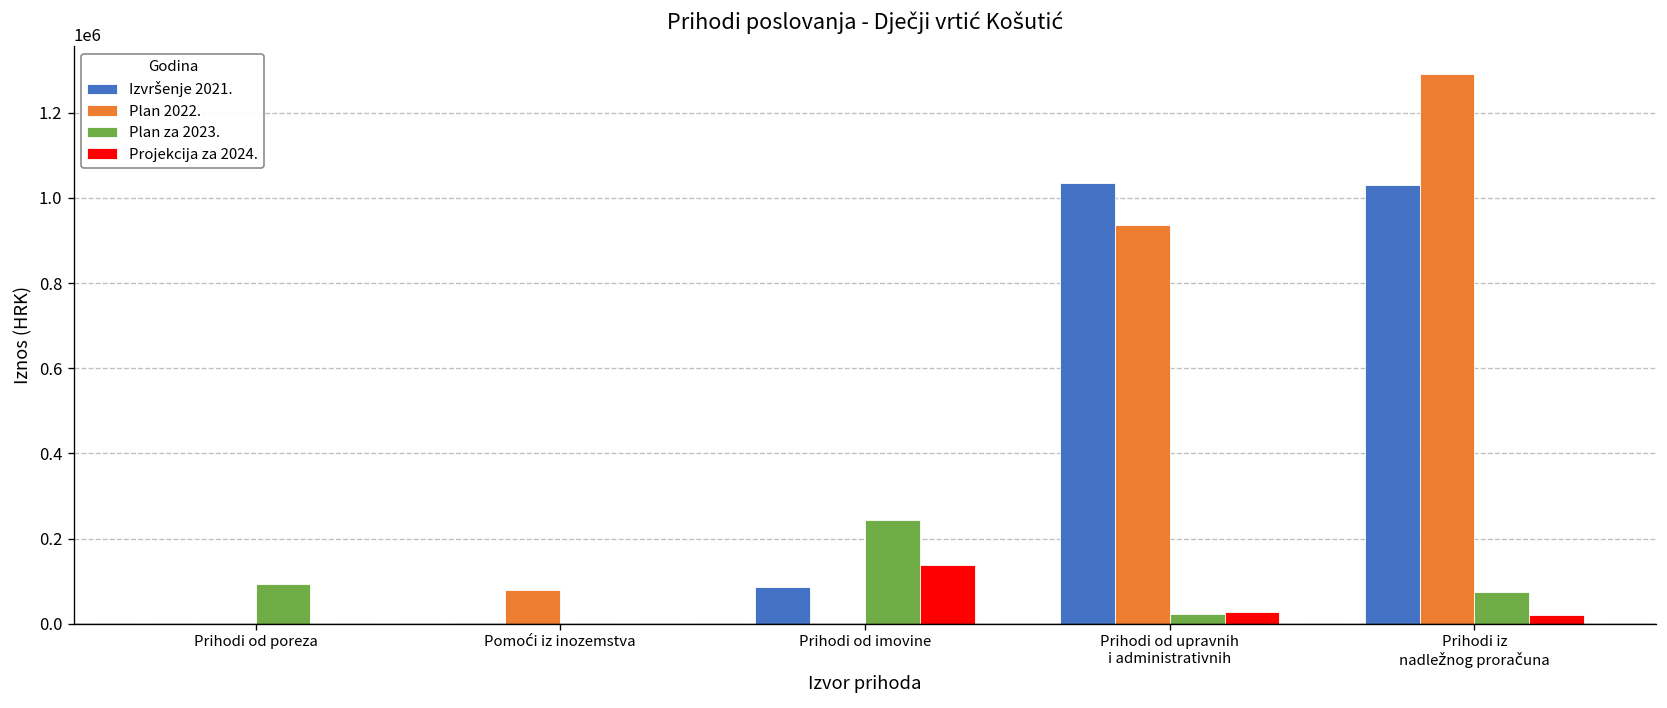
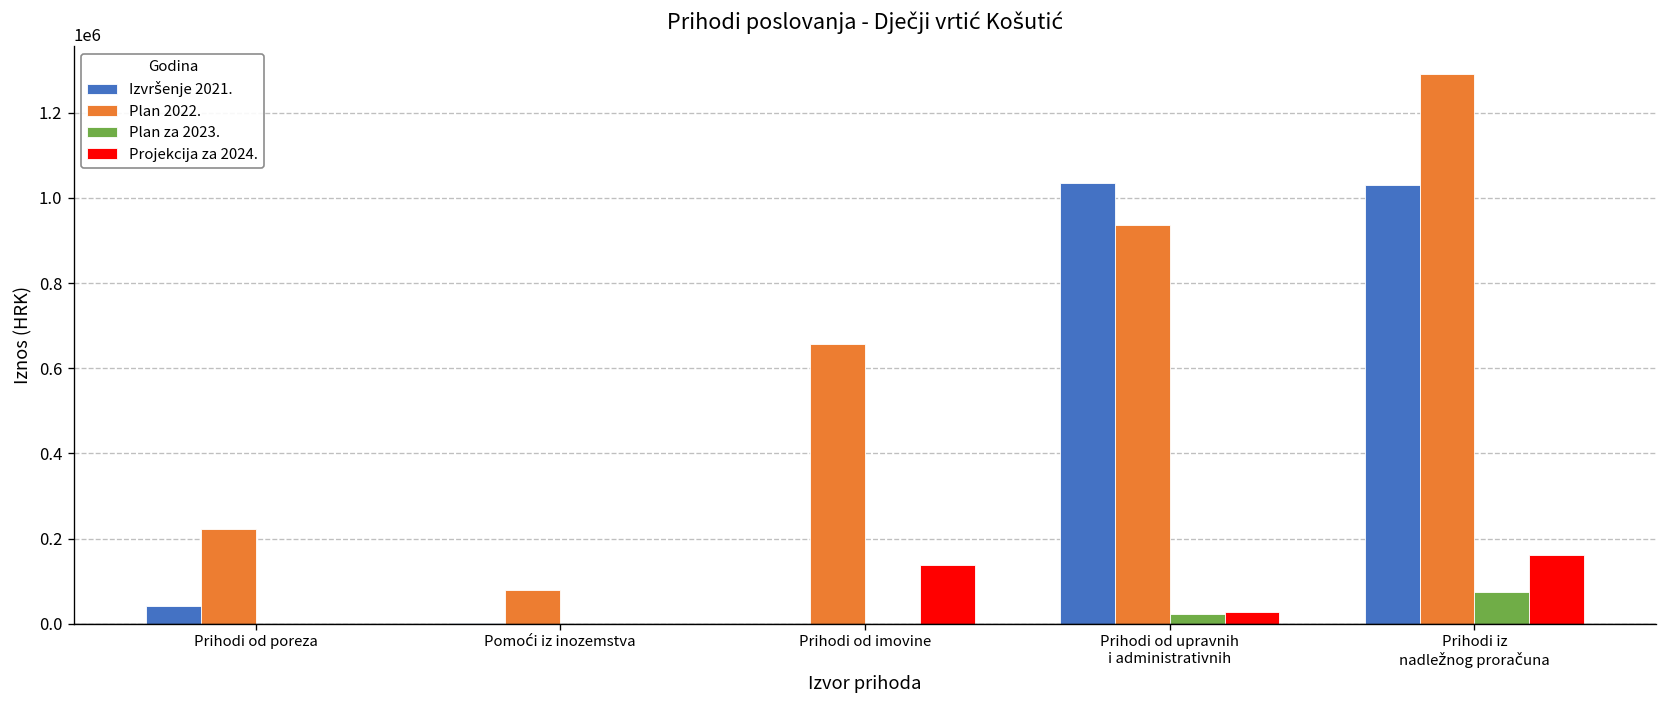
  {
    "Izvršenje 2021.": {
-     "Prihodi od poreza": 0,
-     "Prihodi od imovine": 90000,
+     "Prihodi od poreza": 40000,
+     "Prihodi od imovine": 0,
      "Prihodi od upravnih i administrativnih": 1030000,
      "Prihodi iz nadležnog proračuna": 1030000
    },
    "Plan 2022.": {
-     "Prihodi od poreza": 0,
+     "Prihodi od poreza": 220000,
      "Pomoći iz inozemstva": 80000,
-     "Prihodi od imovine": 0,
+     "Prihodi od imovine": 660000,
      "Prihodi od upravnih i administrativnih": 940000,
      "Prihodi iz nadležnog proračuna": 1290000
    },
    "Plan za 2023.": {
-     "Prihodi od poreza": 90000,
-     "Prihodi od imovine": 240000,
+     "Prihodi od poreza": 0,
+     "Prihodi od imovine": 0,
      "Prihodi od upravnih i administrativnih": 20000,
      "Prihodi iz nadležnog proračuna": 70000
    },
    "Projekcija za 2024.": {
      "Prihodi od poreza": 0,
      "Prihodi od imovine": 140000,
      "Prihodi od upravnih i administrativnih": 30000,
-     "Prihodi iz nadležnog proračuna": 20000
+     "Prihodi iz nadležnog proračuna": 160000
    }
  }
